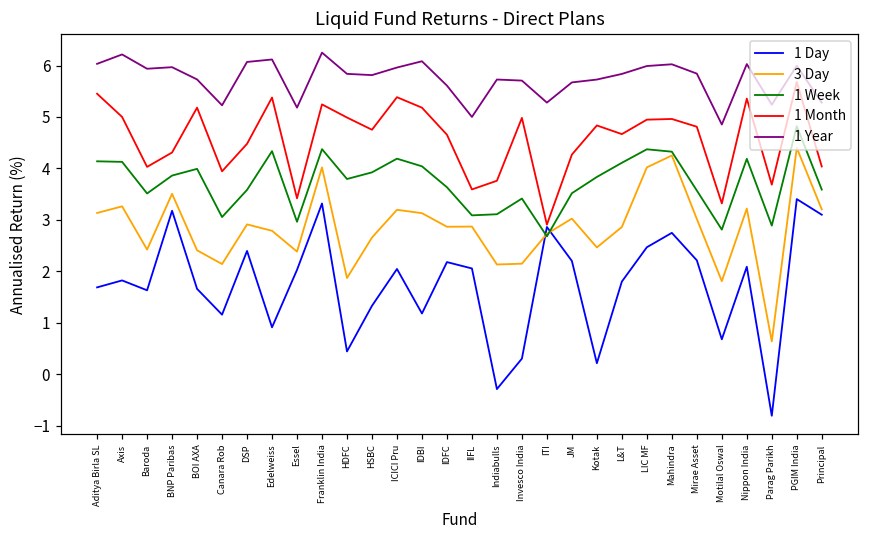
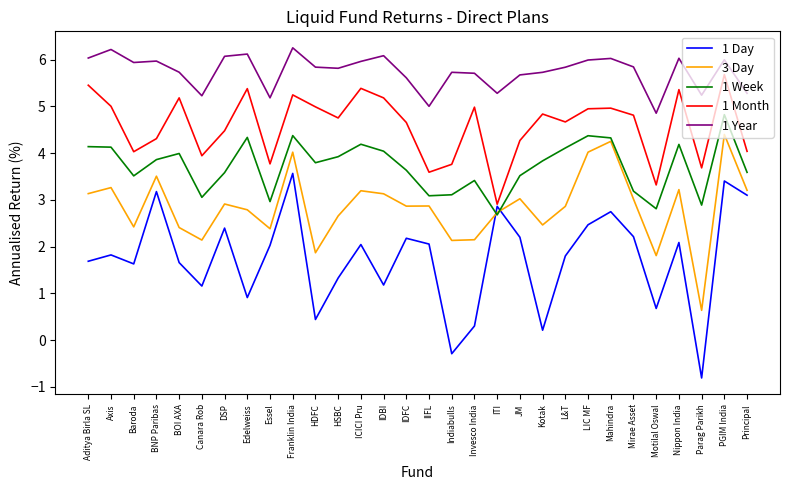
  {
    "1 Day": {
      "Aditya Birla SL": 1.7,
      "Axis": 1.8,
      "Baroda": 1.6,
      "BNP Paribas": 3.2,
      "BOI AXA": 1.7,
      "Canara Rob": 1.2,
      "DSP": 2.4,
      "Edelweiss": 0.9,
      "Essel": 2.0,
-     "Franklin India": 3.3,
+     "Franklin India": 3.6,
      "HDFC": 0.4,
      "HSBC": 1.3,
      "ICICI Pru": 2.0,
      "IDBI": 1.2,
      "IDFC": 2.2,
      "IIFL": 2.1,
      "Indiabulls": -0.3,
      "Invesco India": 0.3,
      "JM": 2.2,
      "Kotak": 0.2,
      "L&T": 1.8,
      "LIC MF": 2.5,
      "Mahindra": 2.7,
      "Mirae Asset": 2.2,
      "Motilal Oswal": 0.7,
      "Nippon India": 2.1,
      "Parag Parikh": -0.8,
      "PGIM India": 3.4,
      "Principal": 3.1
    },
    "3 Day": {
      "Aditya Birla SL": 3.1,
      "Axis": 3.3,
      "Baroda": 2.4,
      "BNP Paribas": 3.5,
      "BOI AXA": 2.4,
      "Canara Rob": 2.1,
      "DSP": 2.9,
      "Edelweiss": 2.8,
      "Essel": 2.4,
      "Franklin India": 4.0,
      "HDFC": 1.9,
      "HSBC": 2.7,
      "ICICI Pru": 3.2,
      "IDBI": 3.1,
      "IDFC": 2.9,
      "IIFL": 2.9,
      "Indiabulls": 2.1,
      "Invesco India": 2.1,
      "JM": 3.0,
      "Kotak": 2.5,
      "L&T": 2.9,
      "LIC MF": 4.0,
      "Mahindra": 4.3,
      "Mirae Asset": 3.0,
      "Motilal Oswal": 1.8,
      "Nippon India": 3.2,
      "Parag Parikh": 0.6,
      "Principal": 3.2
    },
    "1 Week": {
      "Aditya Birla SL": 4.1,
      "Axis": 4.1,
      "Baroda": 3.5,
      "BNP Paribas": 3.9,
      "BOI AXA": 4.0,
      "Canara Rob": 3.1,
      "DSP": 3.6,
      "Edelweiss": 4.3,
      "Essel": 3.0,
      "Franklin India": 4.4,
      "HDFC": 3.8,
      "HSBC": 3.9,
      "ICICI Pru": 4.2,
      "IDBI": 4.0,
      "IDFC": 3.6,
      "IIFL": 3.1,
      "Indiabulls": 3.1,
      "Invesco India": 3.4,
      "JM": 3.5,
      "Kotak": 3.8,
      "L&T": 4.1,
      "LIC MF": 4.4,
      "Mahindra": 4.3,
-     "Mirae Asset": 3.6,
+     "Mirae Asset": 3.2,
      "Motilal Oswal": 2.8,
      "Nippon India": 4.2,
      "Parag Parikh": 2.9,
      "Principal": 3.6
    },
    "1 Month": {
      "Aditya Birla SL": 5.5,
      "Axis": 5.0,
      "Baroda": 4.0,
      "BNP Paribas": 4.3,
      "BOI AXA": 5.2,
      "Canara Rob": 3.9,
      "DSP": 4.5,
      "Edelweiss": 5.4,
-     "Essel": 3.4,
+     "Essel": 3.8,
      "Franklin India": 5.2,
      "HDFC": 5.0,
      "HSBC": 4.8,
      "ICICI Pru": 5.4,
      "IDBI": 5.2,
      "IDFC": 4.7,
      "IIFL": 3.6,
      "Indiabulls": 3.8,
      "Invesco India": 5.0,
      "JM": 4.3,
      "Kotak": 4.8,
      "L&T": 4.7,
      "LIC MF": 4.9,
      "Mahindra": 5.0,
      "Mirae Asset": 4.8,
      "Motilal Oswal": 3.3,
      "Nippon India": 5.4,
      "Parag Parikh": 3.7,
      "Principal": 4.0
    },
    "1 Year": {
      "Aditya Birla SL": 6.0,
      "Axis": 6.2,
      "Baroda": 5.9,
      "BNP Paribas": 6.0,
      "BOI AXA": 5.7,
      "Canara Rob": 5.2,
      "DSP": 6.1,
      "Edelweiss": 6.1,
      "Essel": 5.2,
      "Franklin India": 6.3,
      "HDFC": 5.8,
      "HSBC": 5.8,
      "ICICI Pru": 6.0,
      "IDBI": 6.1,
      "IDFC": 5.6,
      "IIFL": 5.0,
      "Indiabulls": 5.7,
      "Invesco India": 5.7,
      "ITI": 5.3,
      "JM": 5.7,
      "Kotak": 5.7,
      "L&T": 5.8,
      "LIC MF": 6.0,
      "Mahindra": 6.0,
      "Mirae Asset": 5.8,
      "Motilal Oswal": 4.9,
      "Nippon India": 6.0
    }
  }
